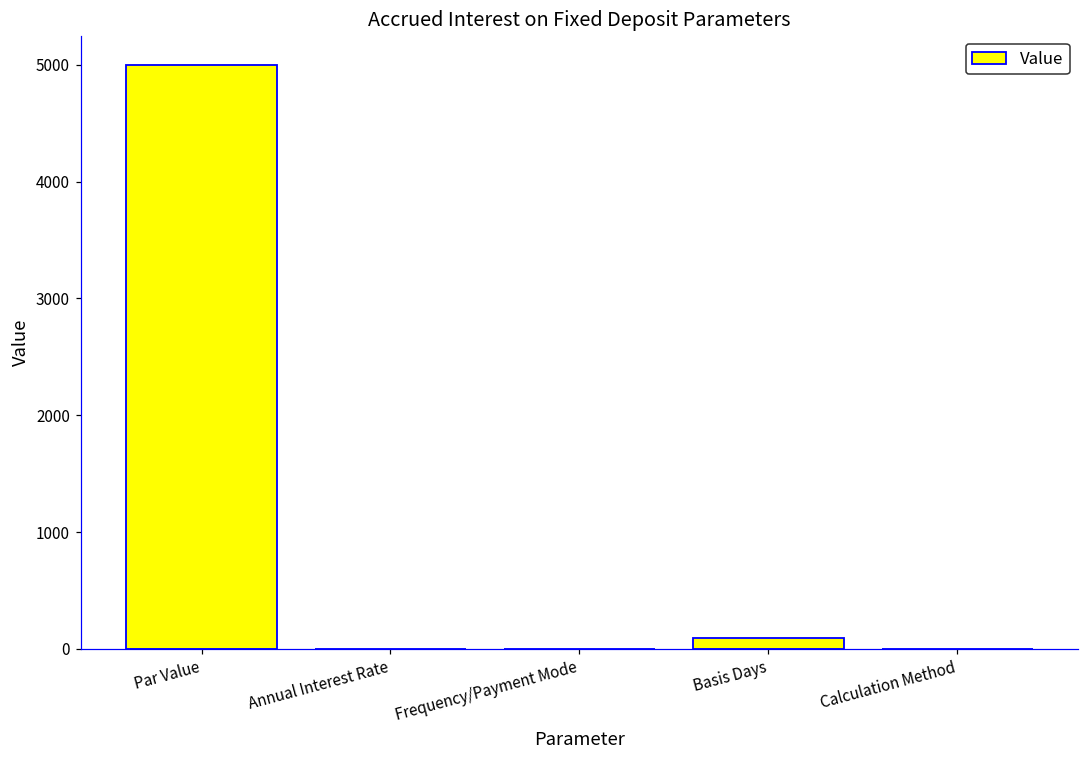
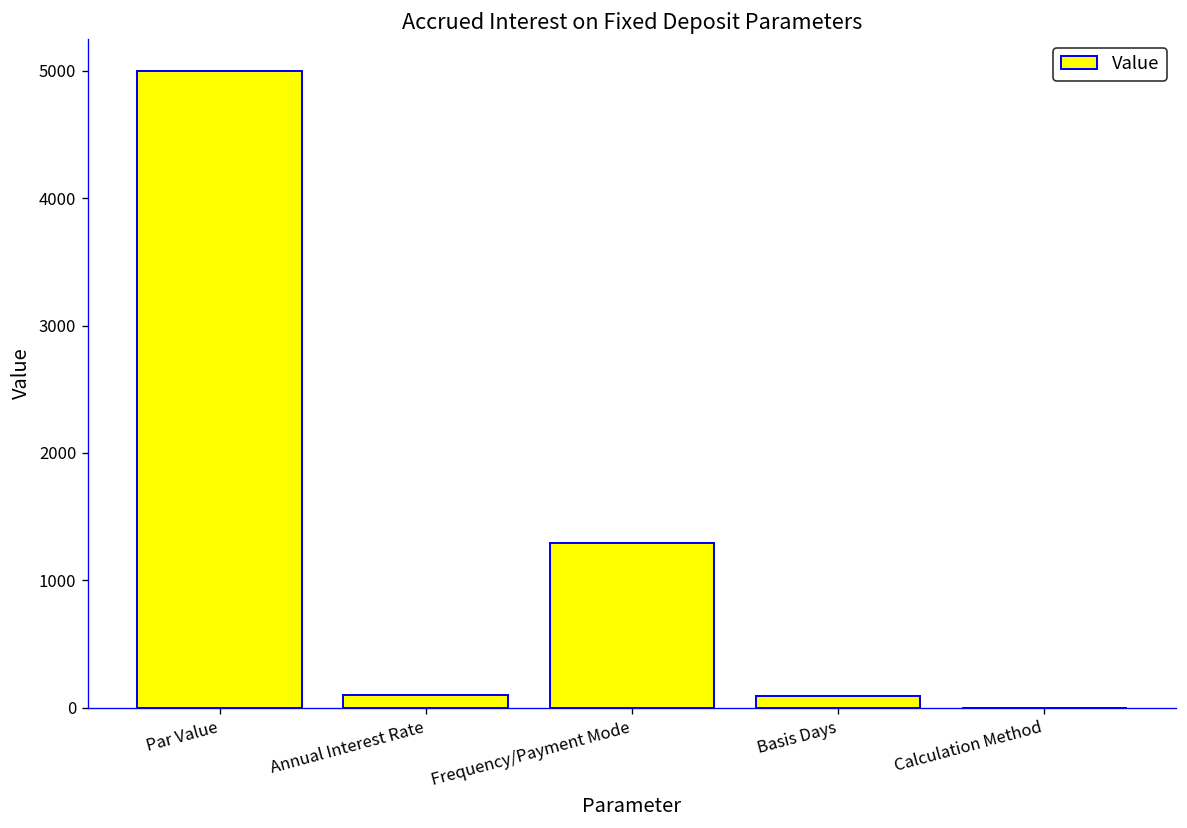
  {
    "Par Value": 5000,
-   "Annual Interest Rate": 0,
-   "Frequency/Payment Mode": 0,
+   "Annual Interest Rate": 100,
+   "Frequency/Payment Mode": 1300,
    "Basis Days": 90,
    "Calculation Method": 0
  }
